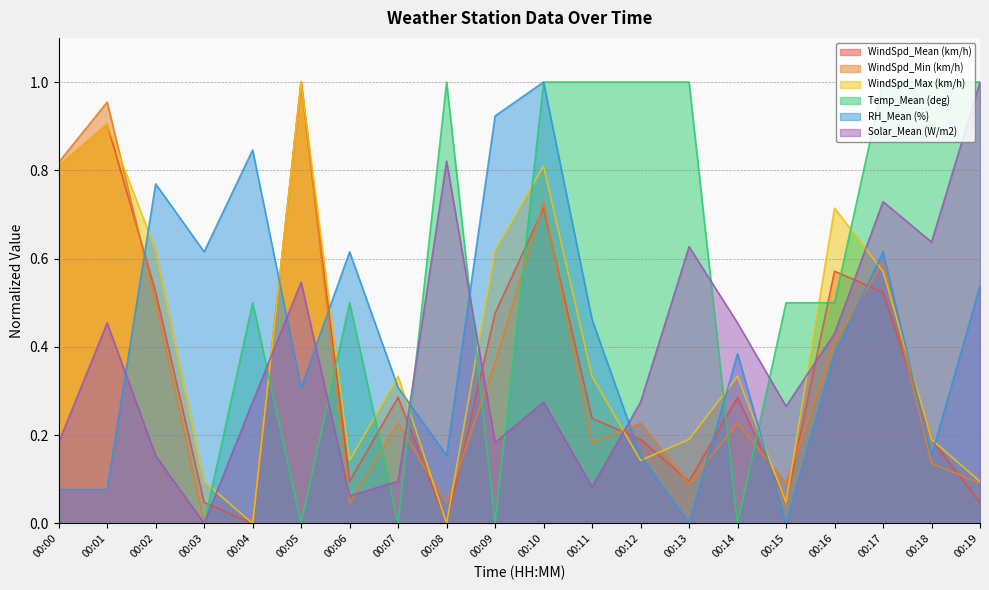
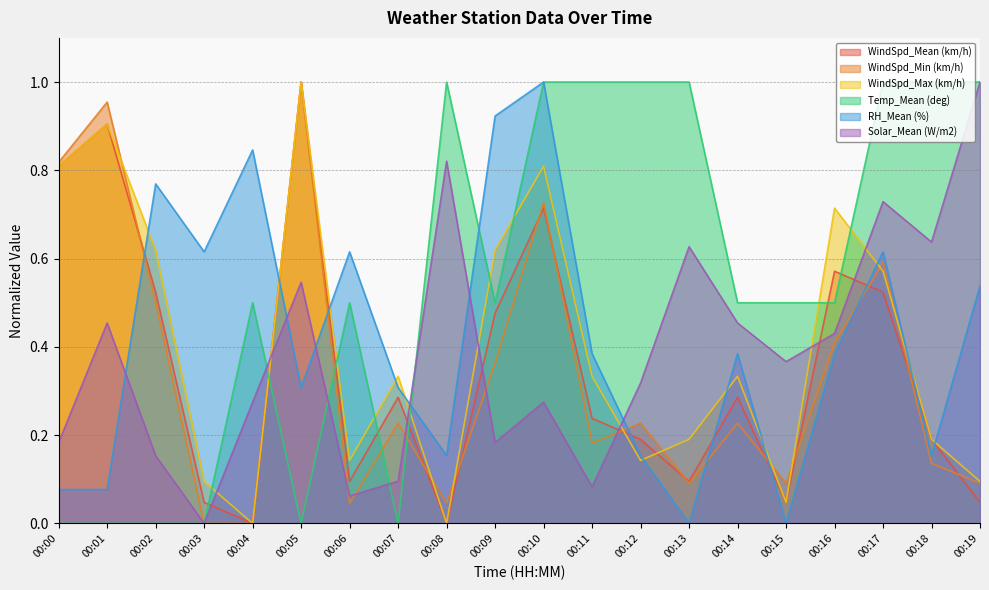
  {
    "Temp_Mean (deg)": {
      "00:00": 0.00,
      "00:01": 0.00,
      "00:02": 0.00,
      "00:04": 0.50,
      "00:05": 0.00,
      "00:06": 0.50,
      "00:07": 0.00,
      "00:08": 1.00,
-     "00:09": 0.00,
+     "00:09": 0.50,
      "00:11": 1.00,
      "00:12": 1.00,
      "00:13": 1.00,
-     "00:14": 0.00,
+     "00:14": 0.50,
      "00:15": 0.50,
      "00:16": 0.50
    },
    "RH_Mean (%)": {
      "00:00": 0.08,
      "00:01": 0.08,
      "00:02": 0.77,
      "00:03": 0.62,
      "00:04": 0.85,
      "00:05": 0.31,
      "00:06": 0.62,
      "00:07": 0.31,
      "00:08": 0.15,
      "00:09": 0.92,
-     "00:11": 0.46,
+     "00:11": 0.38,
      "00:12": 0.15,
      "00:13": 0.00,
      "00:14": 0.38,
      "00:15": 0.00,
      "00:16": 0.38,
      "00:17": 0.62,
      "00:18": 0.15,
      "00:19": 0.54
    },
    "Solar_Mean (W/m2)": {
      "00:00": 0.18,
      "00:01": 0.45,
      "00:02": 0.15,
      "00:04": 0.27,
      "00:05": 0.55,
      "00:06": 0.06,
      "00:07": 0.10,
      "00:08": 0.82,
      "00:09": 0.18,
      "00:10": 0.27,
      "00:11": 0.08,
-     "00:12": 0.27,
+     "00:12": 0.32,
      "00:13": 0.63,
      "00:14": 0.45,
-     "00:15": 0.27,
+     "00:15": 0.37,
      "00:16": 0.43,
      "00:17": 0.73,
      "00:18": 0.64
    }
  }
